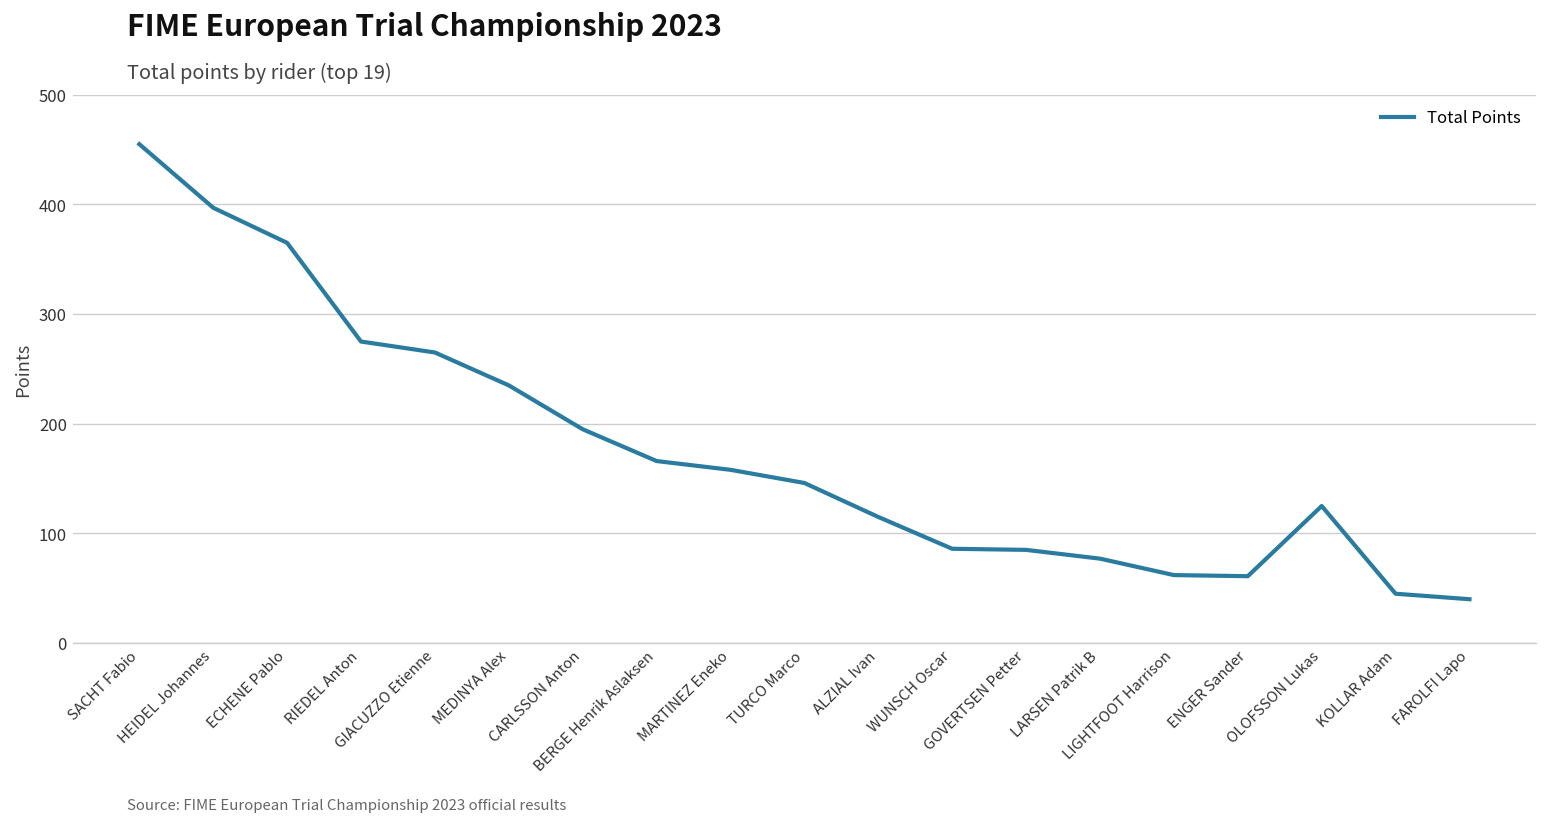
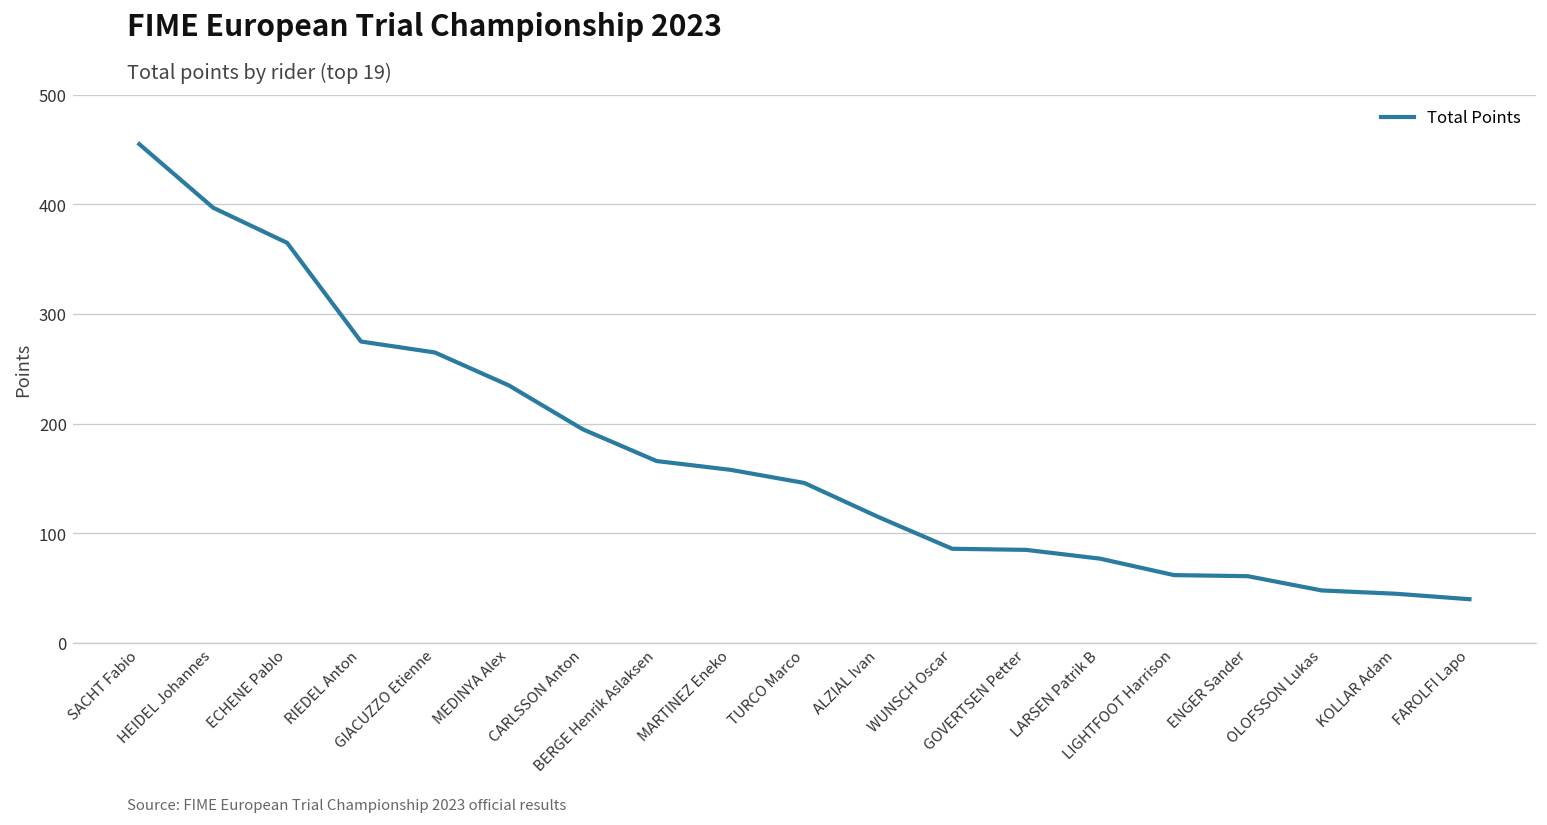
  {
    "SACHT Fabio": 460,
    "HEIDEL Johannes": 400,
    "ECHENE Pablo": 370,
    "RIEDEL Anton": 280,
    "GIACUZZO Etienne": 270,
    "MEDINYA Alex": 240,
    "CARLSSON Anton": 200,
    "BERGE Henrik Aslaksen": 170,
    "MARTINEZ Eneko": 160,
    "TURCO Marco": 150,
    "ALZIAL Ivan": 120,
    "WUNSCH Oscar": 90,
    "GOVERTSEN Petter": 90,
    "LARSEN Patrik B": 80,
    "LIGHTFOOT Harrison": 60,
    "ENGER Sander": 60,
-   "OLOFSSON Lukas": 130,
+   "OLOFSSON Lukas": 50,
    "KOLLAR Adam": 50,
    "FAROLFI Lapo": 40
  }
